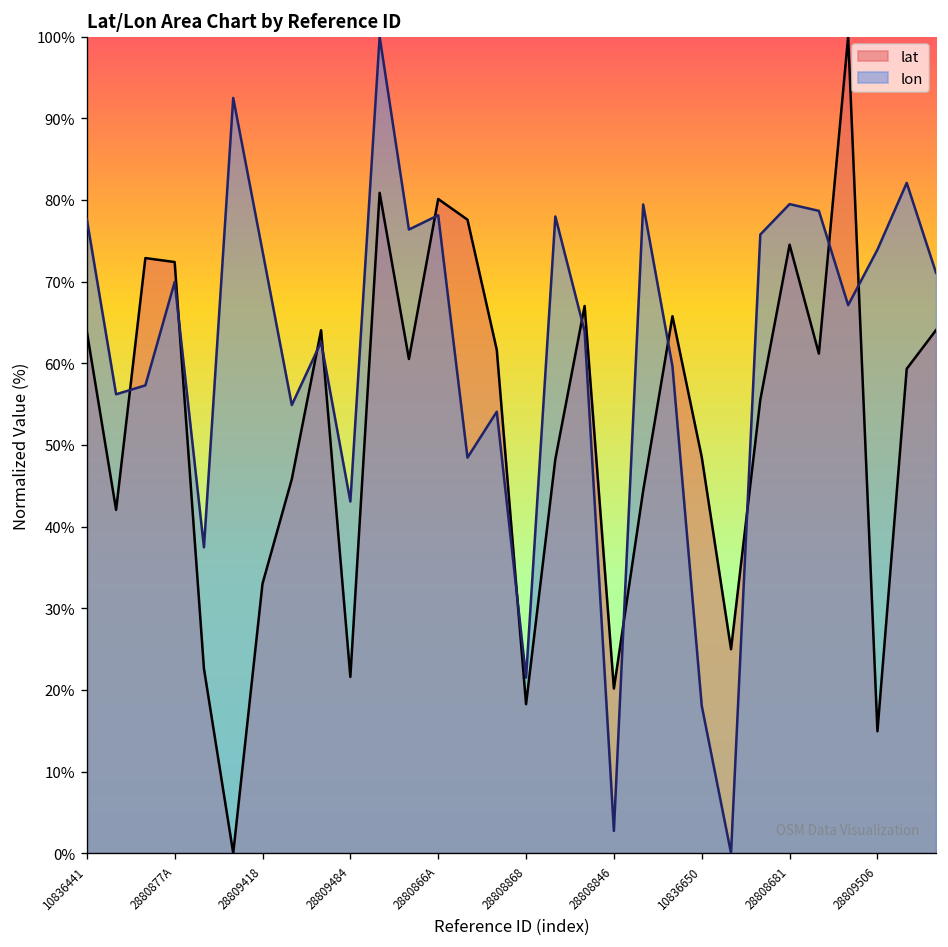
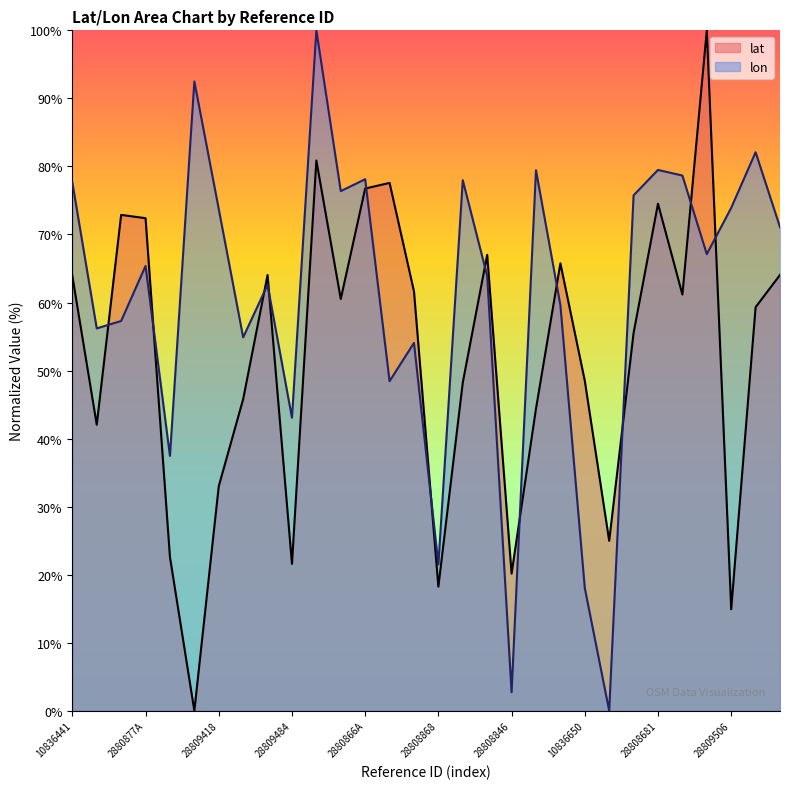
  {
    "lat": {
      "10836441": "64%",
      "2880877A": "72%",
      "28809418": "33%",
      "28809484": "22%",
-     "2880866A": "80%",
+     "2880866A": "77%",
      "28808868": "18%",
      "28808846": "20%",
      "10836650": "49%",
      "28808681": "75%",
      "28809506": "15%"
    },
    "lon": {
      "10836441": "78%",
-     "2880877A": "70%",
+     "2880877A": "65%",
      "28809418": "74%",
      "28809484": "43%",
      "2880866A": "78%",
      "28808868": "21%",
      "28808846": "3%",
      "10836650": "18%",
      "28808681": "79%",
      "28809506": "74%"
    }
  }
